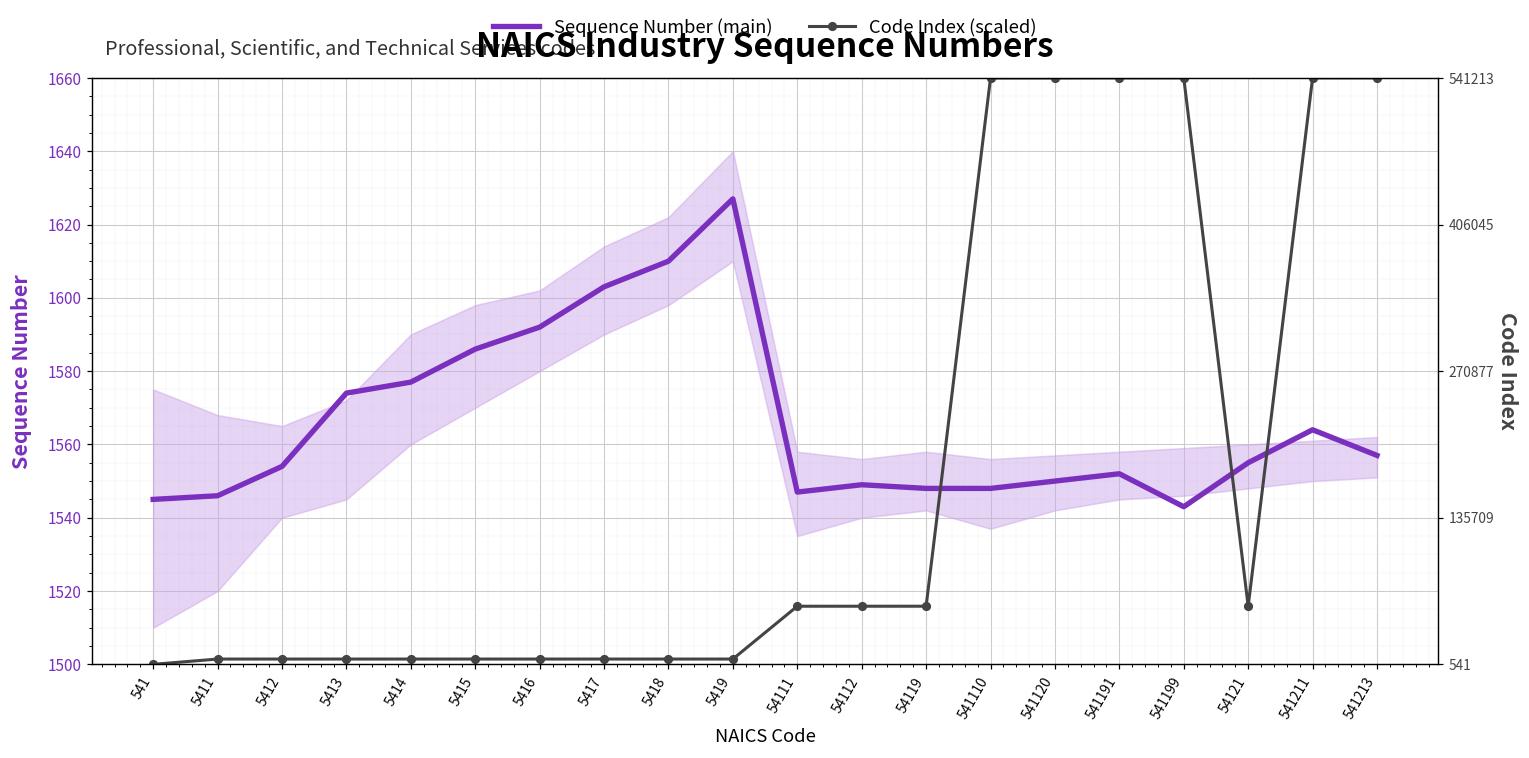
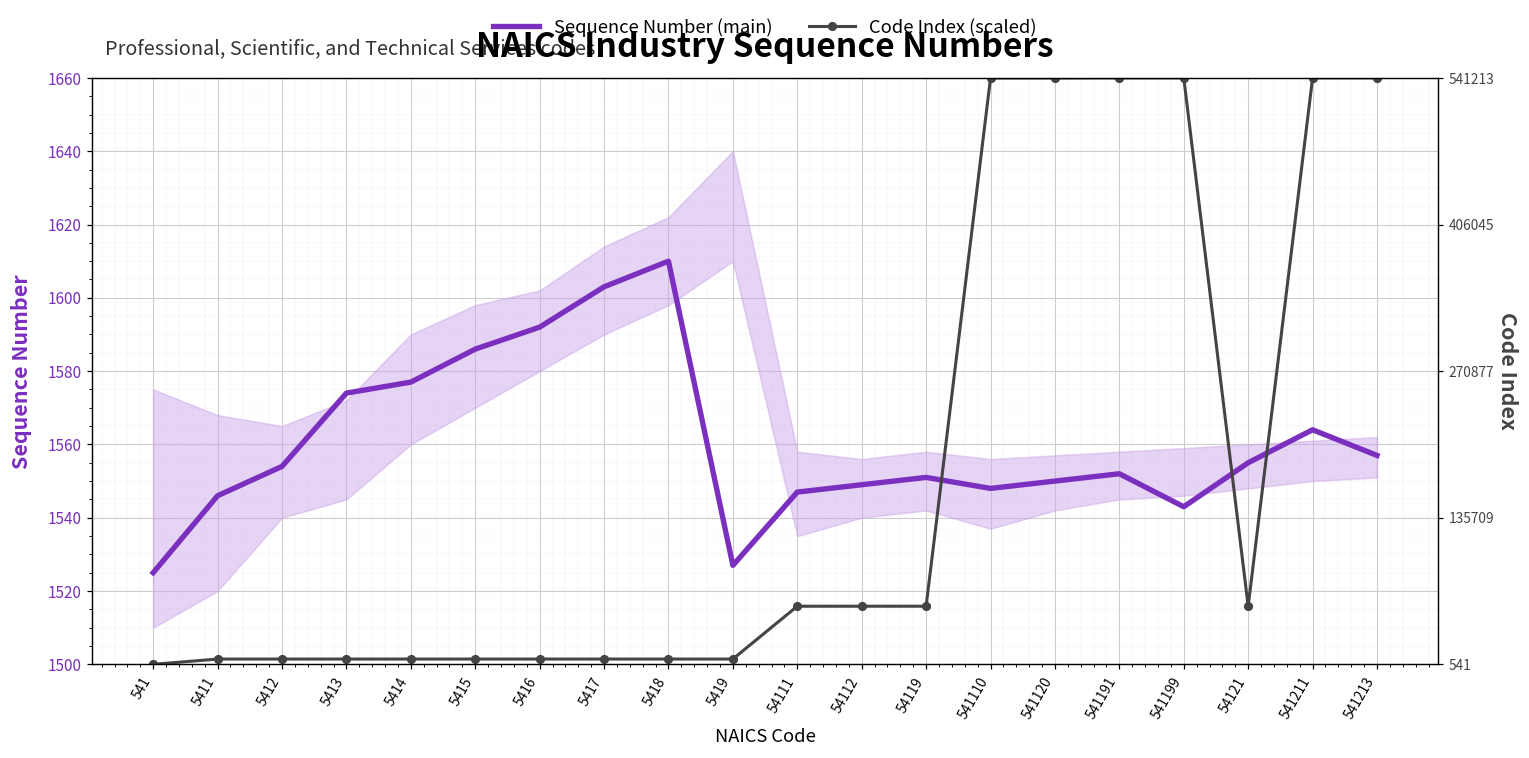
  {
    "Sequence Number (main)": {
-     "541": 1545,
+     "541": 1525,
      "5411": 1546,
      "5412": 1554,
      "5413": 1574,
      "5414": 1577,
      "5415": 1586,
      "5416": 1592,
      "5417": 1603,
      "5418": 1610,
-     "5419": 1627,
+     "5419": 1527,
      "54111": 1547,
      "54112": 1549,
-     "54119": 1548,
+     "54119": 1551,
      "541110": 1548,
      "541120": 1550,
      "541191": 1552,
      "541199": 1543,
      "54121": 1555,
      "541211": 1564,
      "541213": 1557
    },
    "Code Index (scaled)": {
      "541": 1500,
      "5411": 1501,
      "5412": 1501,
      "5413": 1501,
      "5414": 1501,
      "5415": 1501,
      "5416": 1501,
      "5417": 1501,
      "5418": 1501,
      "5419": 1501,
      "54111": 1516,
      "54112": 1516,
      "54119": 1516,
      "541110": 1660,
      "541120": 1660,
      "541191": 1660,
      "541199": 1660,
      "54121": 1516,
      "541211": 1660,
      "541213": 1660
    }
  }
